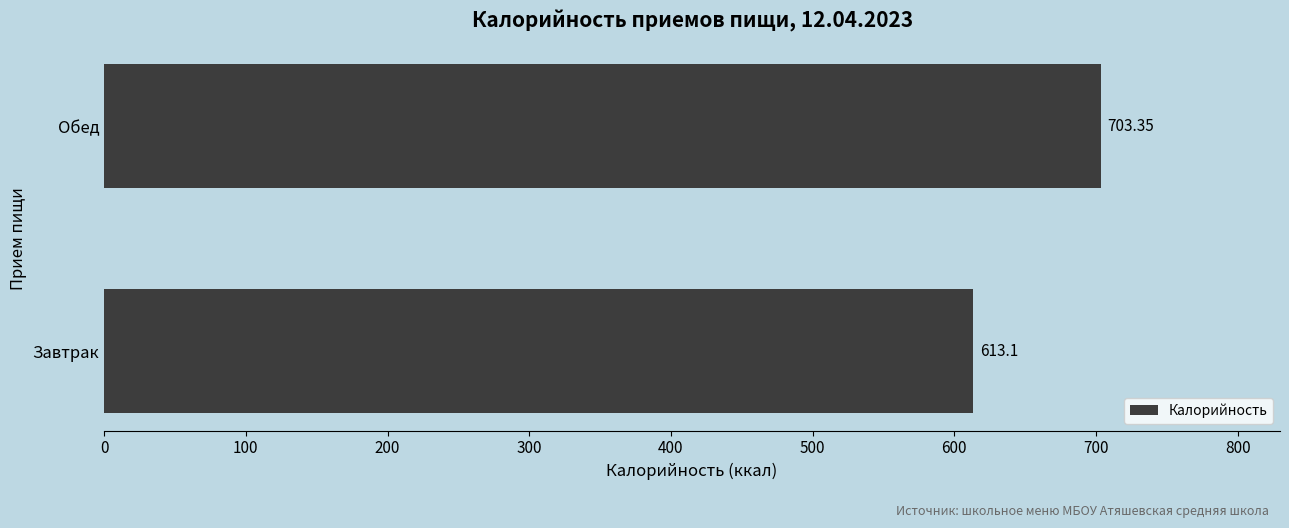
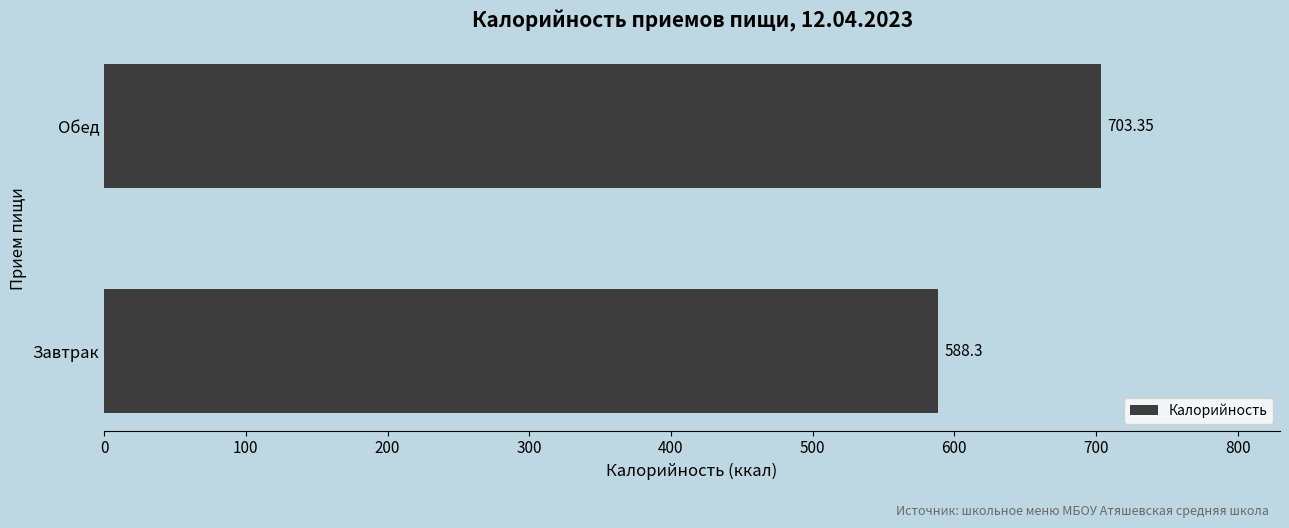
  {
    "Обед": 703.35,
-   "Завтрак": 613.1
+   "Завтрак": 588.3
  }
